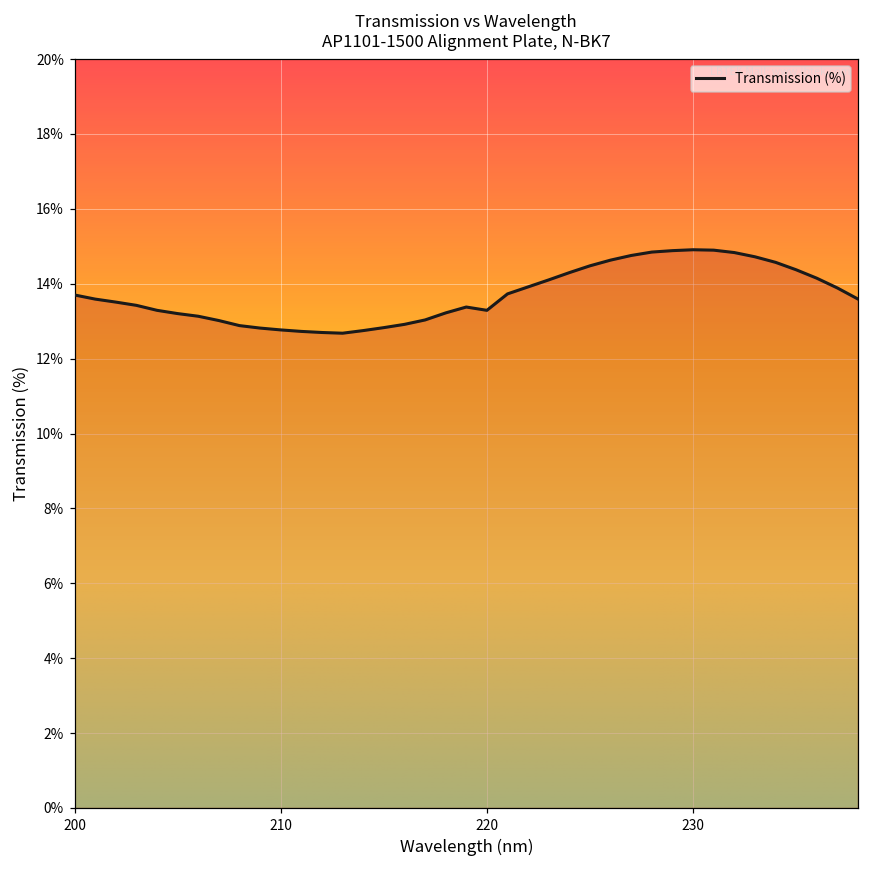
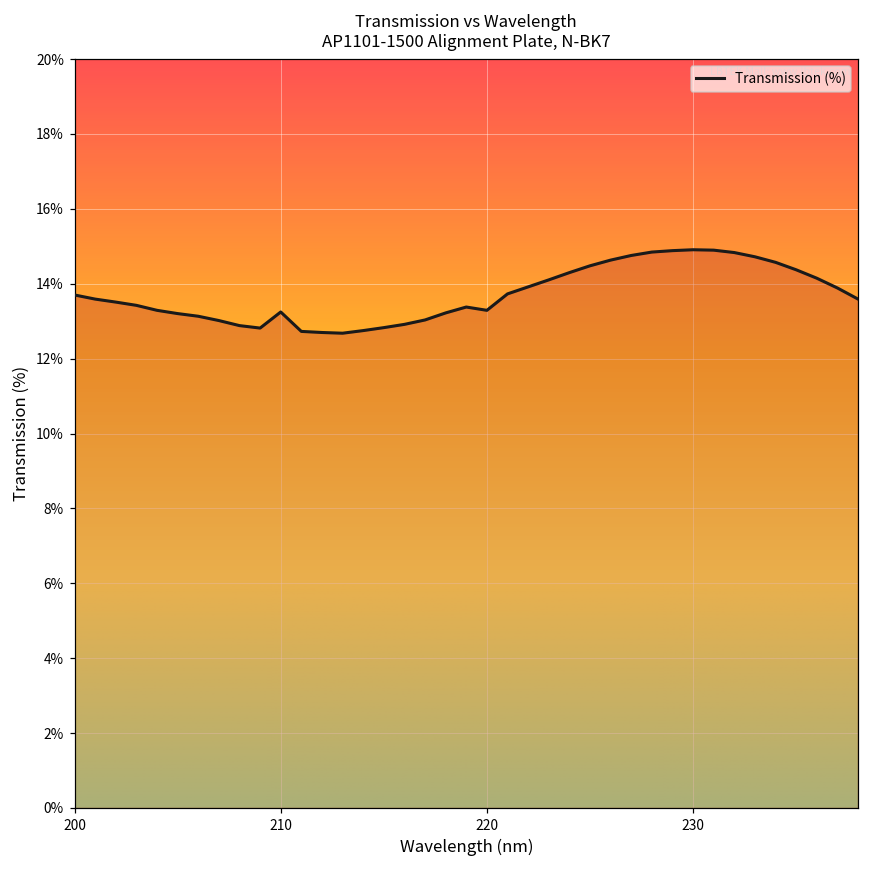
  {
    "200": "13.7%",
-   "210": "12.8%",
+   "210": "13.2%",
    "220": "13.3%",
    "230": "14.9%"
  }
